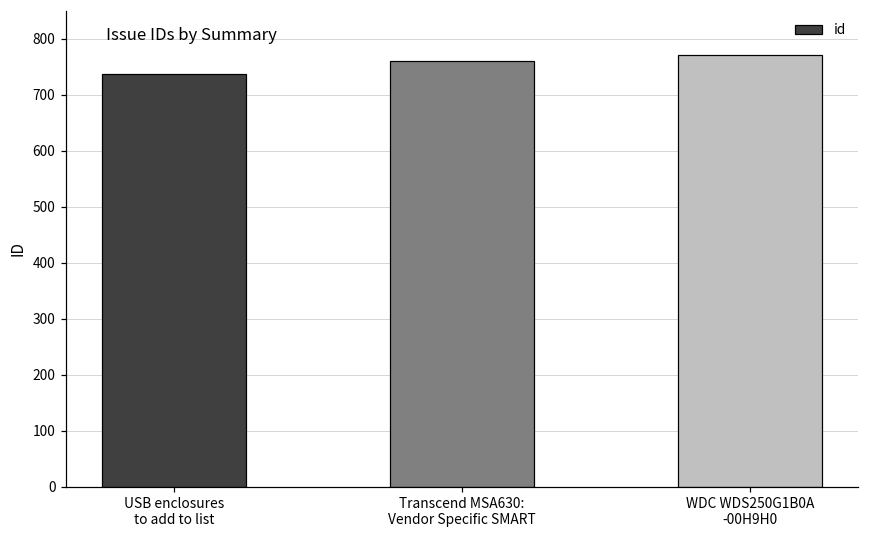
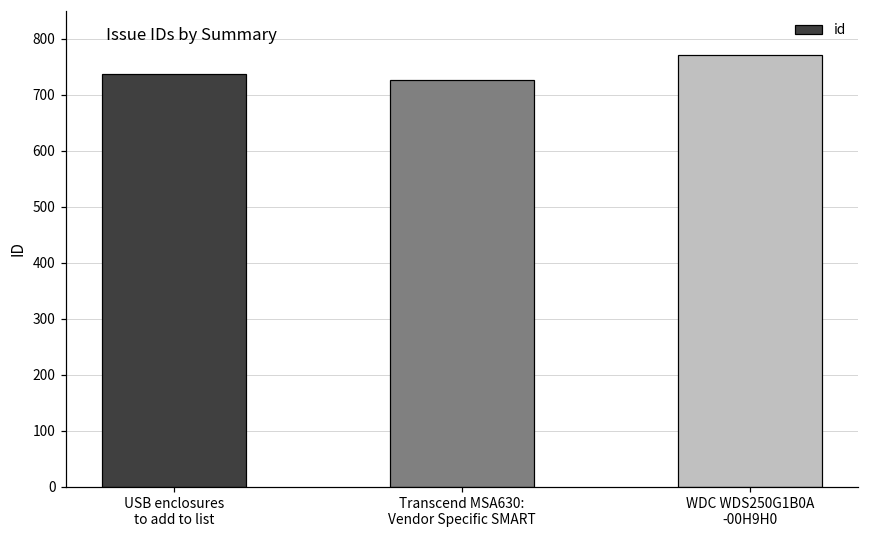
  {
    "USB enclosures to add to list": 740,
-   "Transcend MSA630: Vendor Specific SMART": 760,
+   "Transcend MSA630: Vendor Specific SMART": 730,
    "WDC WDS250G1B0A -00H9H0": 770
  }
